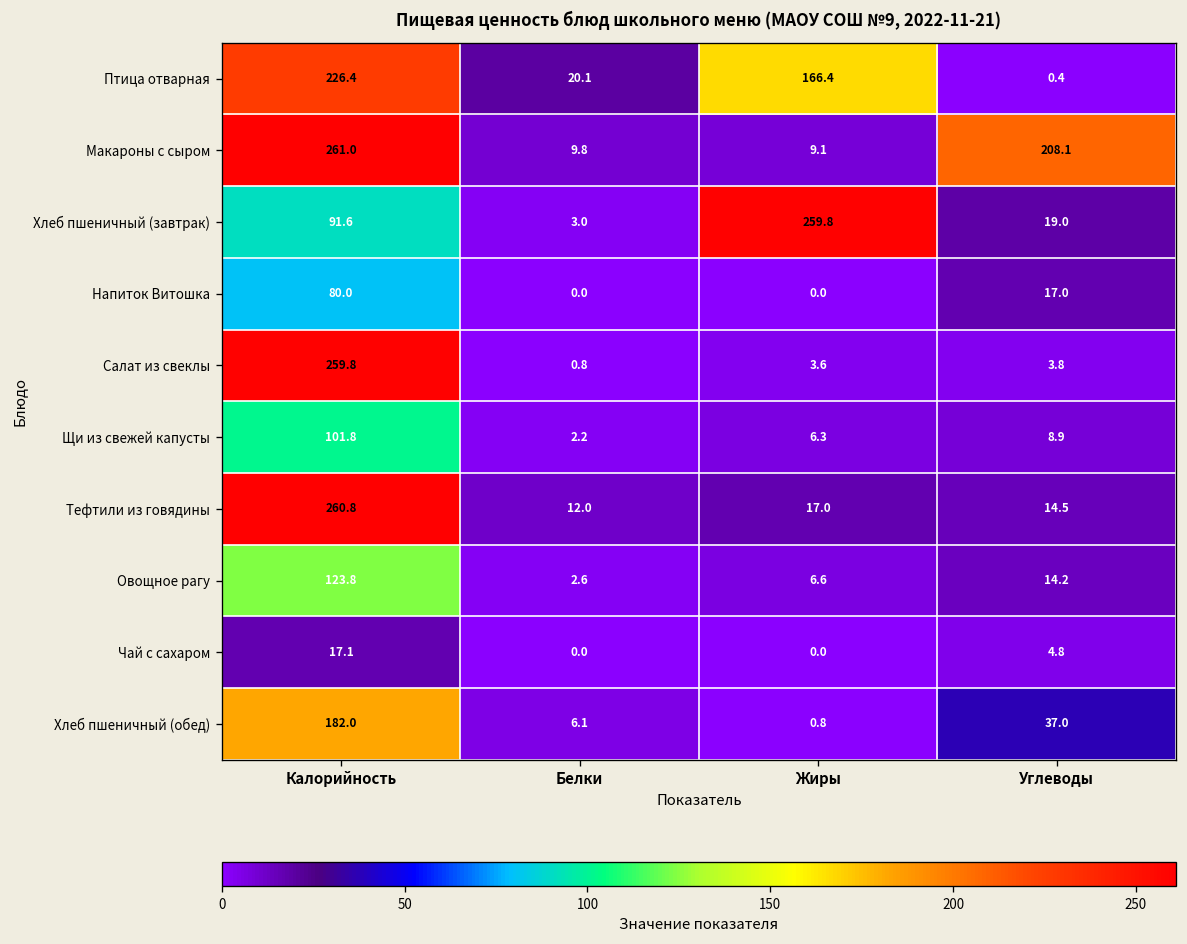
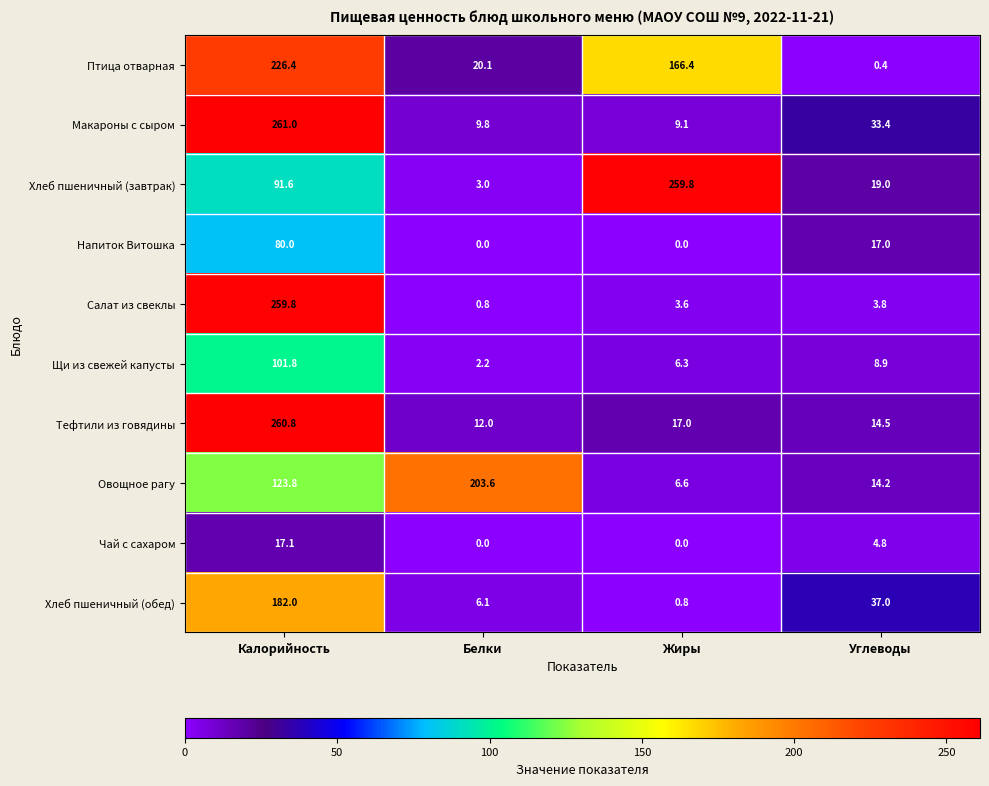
  {
    "Птица отварная": {
      "Калорийность": 226.4,
      "Белки": 20.1,
      "Жиры": 166.4,
      "Углеводы": 0.4
    },
    "Макароны с сыром": {
      "Калорийность": 261.0,
      "Белки": 9.8,
      "Жиры": 9.1,
-     "Углеводы": 208.1
+     "Углеводы": 33.4
    },
    "Хлеб пшеничный (завтрак)": {
      "Калорийность": 91.6,
      "Белки": 3.0,
      "Жиры": 259.8,
      "Углеводы": 19.0
    },
    "Напиток Витошка": {
      "Калорийность": 80.0,
      "Белки": 0.0,
      "Жиры": 0.0,
      "Углеводы": 17.0
    },
    "Салат из свеклы": {
      "Калорийность": 259.8,
      "Белки": 0.8,
      "Жиры": 3.6,
      "Углеводы": 3.8
    },
    "Щи из свежей капусты": {
      "Калорийность": 101.8,
      "Белки": 2.2,
      "Жиры": 6.3,
      "Углеводы": 8.9
    },
    "Тефтили из говядины": {
      "Калорийность": 260.8,
      "Белки": 12.0,
      "Жиры": 17.0,
      "Углеводы": 14.5
    },
    "Овощное рагу": {
      "Калорийность": 123.8,
-     "Белки": 2.6,
+     "Белки": 203.6,
      "Жиры": 6.6,
      "Углеводы": 14.2
    },
    "Чай с сахаром": {
      "Калорийность": 17.1,
      "Белки": 0.0,
      "Жиры": 0.0,
      "Углеводы": 4.8
    },
    "Хлеб пшеничный (обед)": {
      "Калорийность": 182.0,
      "Белки": 6.1,
      "Жиры": 0.8,
      "Углеводы": 37.0
    }
  }
